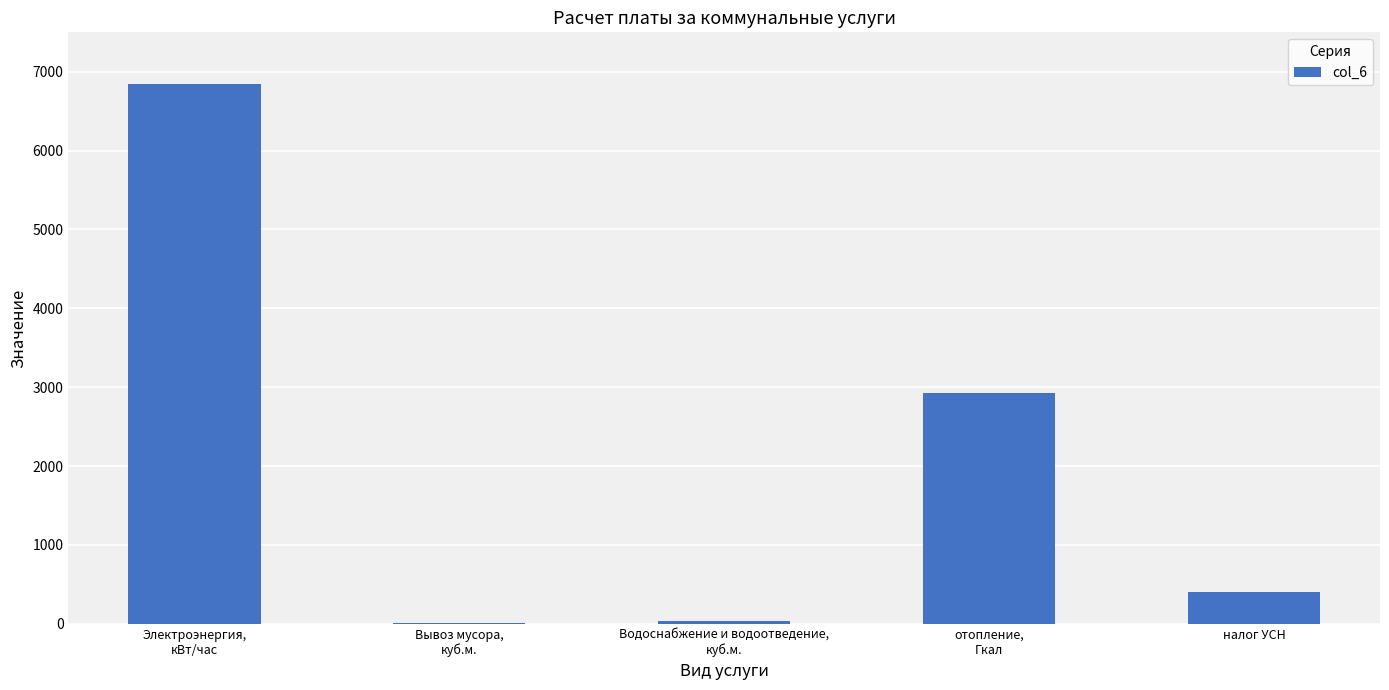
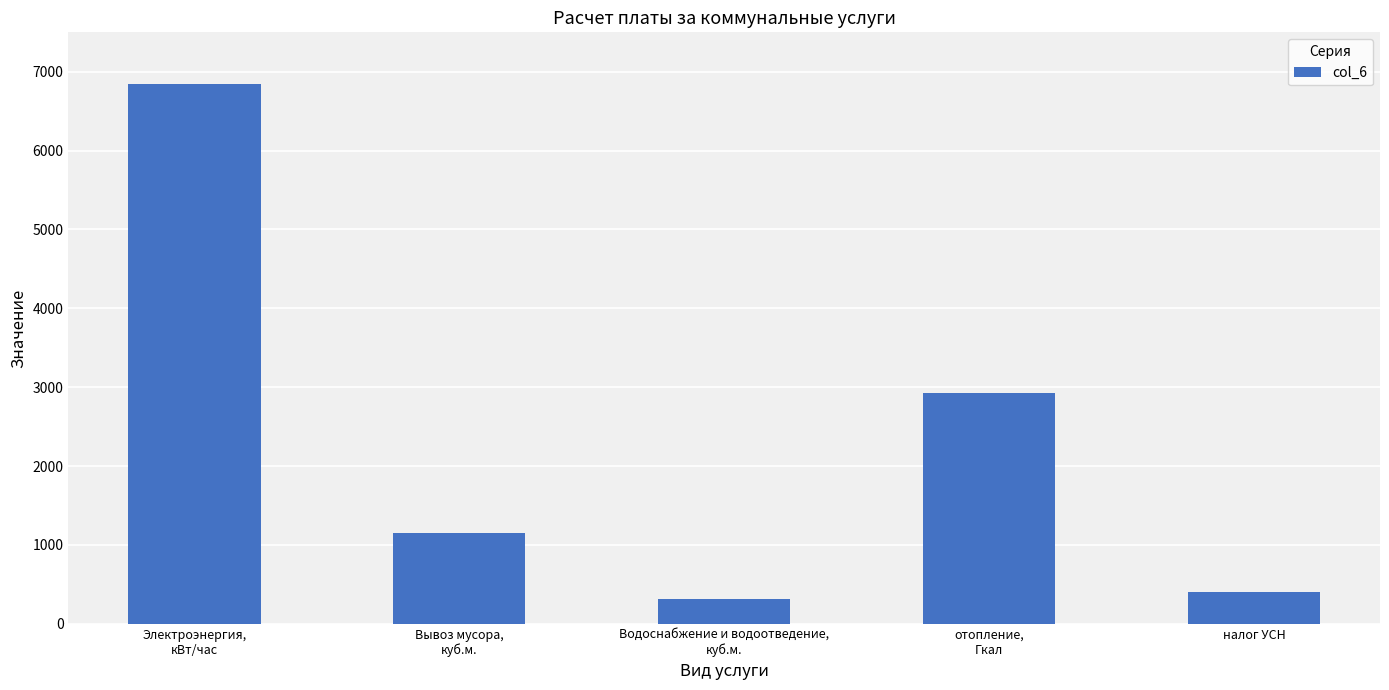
  {
    "Электроэнергия, кВт/час": 6900,
-   "Вывоз мусора, куб.м.": 0,
-   "Водоснабжение и водоотведение, куб.м.": 0,
+   "Вывоз мусора, куб.м.": 1100,
+   "Водоснабжение и водоотведение, куб.м.": 300,
    "отопление, Гкал": 2900,
    "налог УСН": 400
  }
